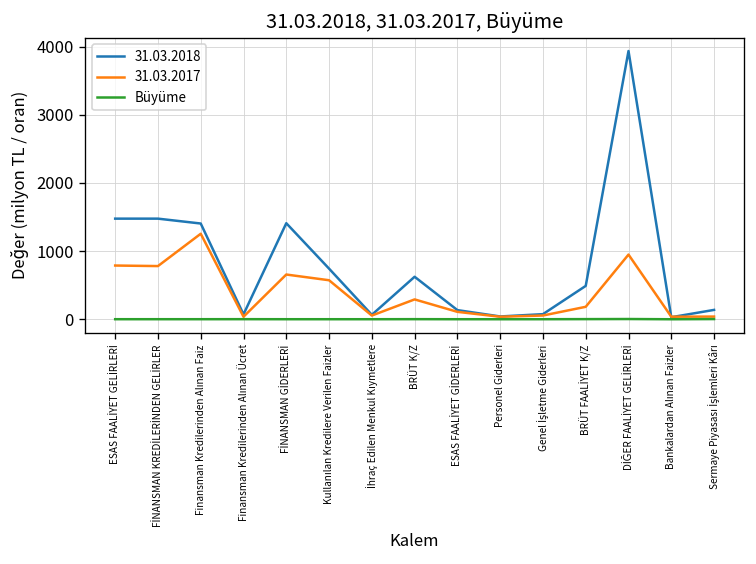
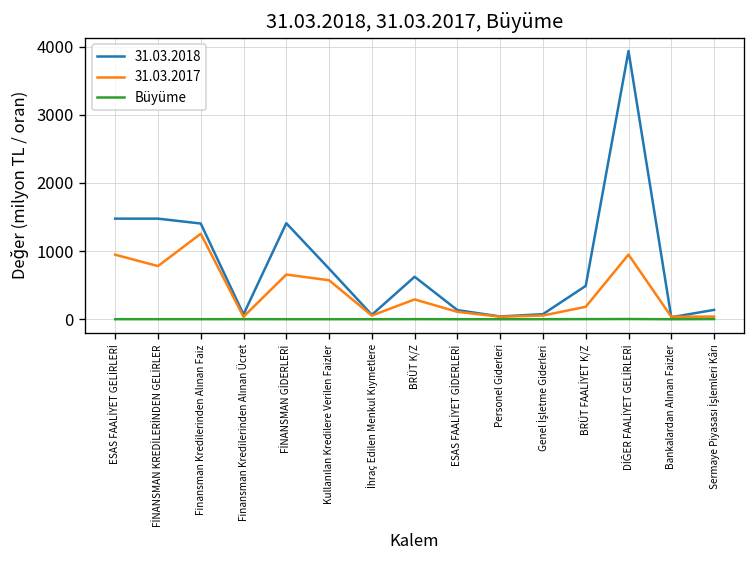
  {
    "31.03.2018": {
      "ESAS FAALİYET GELİRLERİ": 1500,
      "FİNANSMAN KREDİLERİNDEN GELİRLER": 1500,
      "Finansman Kredilerinden Alınan Faiz": 1400,
      "FİNANSMAN GİDERLERİ": 1400,
      "Kullanılan Kredilere Verilen Faizler": 700,
      "BRÜT K/Z": 600,
      "BRÜT FAALİYET K/Z": 500,
      "DİĞER FAALİYET GELİRLERİ": 3900,
      "Sermaye Piyasası İşlemleri Kârı": 100
    },
    "31.03.2017": {
-     "ESAS FAALİYET GELİRLERİ": 800,
+     "ESAS FAALİYET GELİRLERİ": 900,
      "FİNANSMAN KREDİLERİNDEN GELİRLER": 800,
      "Finansman Kredilerinden Alınan Faiz": 1300,
      "FİNANSMAN GİDERLERİ": 700,
      "Kullanılan Kredilere Verilen Faizler": 600,
      "BRÜT K/Z": 300,
      "BRÜT FAALİYET K/Z": 200,
      "DİĞER FAALİYET GELİRLERİ": 900
    },
    "Büyüme": {
      "ESAS FAALİYET GELİRLERİ": 0,
      "FİNANSMAN KREDİLERİNDEN GELİRLER": 0,
      "Finansman Kredilerinden Alınan Faiz": 0,
      "FİNANSMAN GİDERLERİ": 0,
      "Kullanılan Kredilere Verilen Faizler": 0,
      "İhraç Edilen Menkul Kıymetlere": 0,
      "BRÜT K/Z": 0,
      "ESAS FAALİYET GİDERLERİ": 0,
      "Genel İşletme Giderleri": 0,
      "BRÜT FAALİYET K/Z": 0,
      "DİĞER FAALİYET GELİRLERİ": 0
    }
  }
